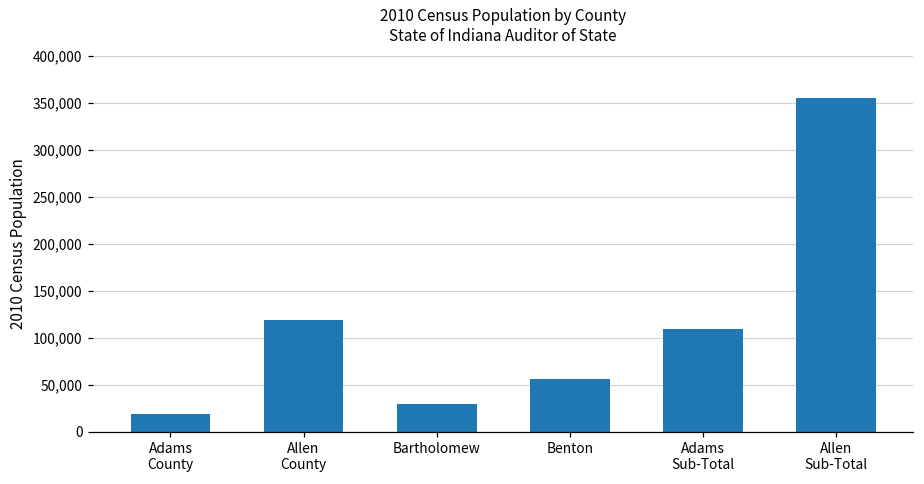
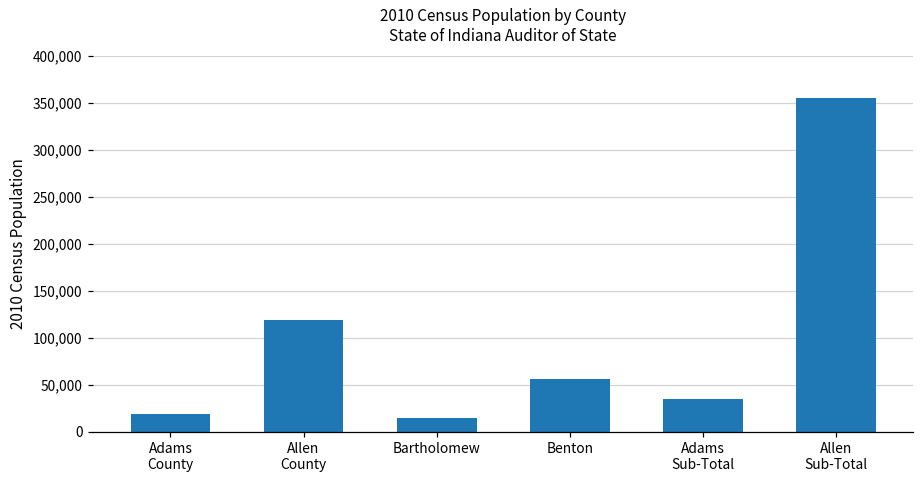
  {
    "Adams County": "20,000",
    "Allen County": "120,000",
-   "Bartholomew": "30,000",
+   "Bartholomew": "10,000",
    "Benton": "60,000",
-   "Adams Sub-Total": "110,000",
+   "Adams Sub-Total": "30,000",
    "Allen Sub-Total": "360,000"
  }
